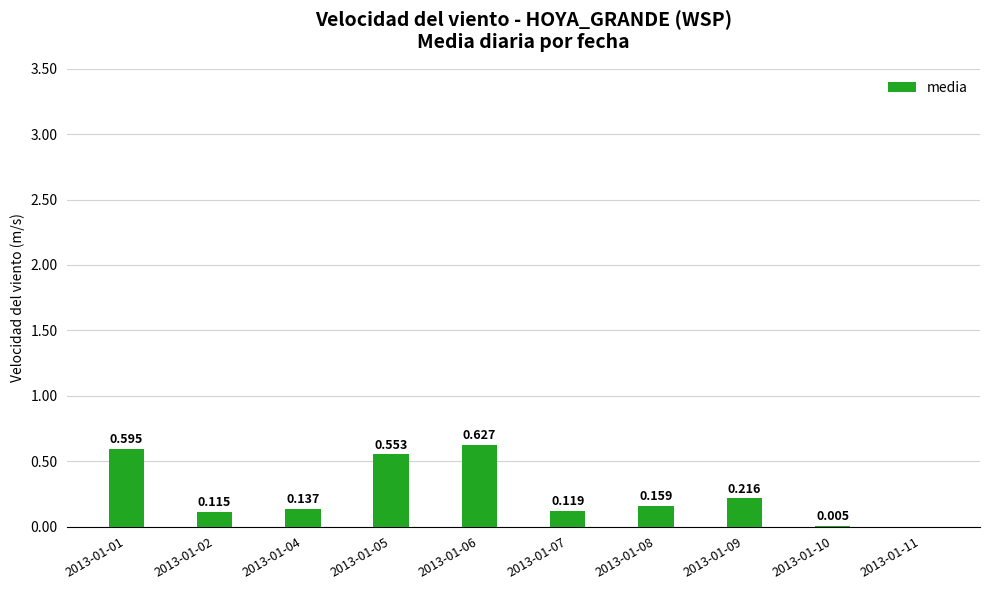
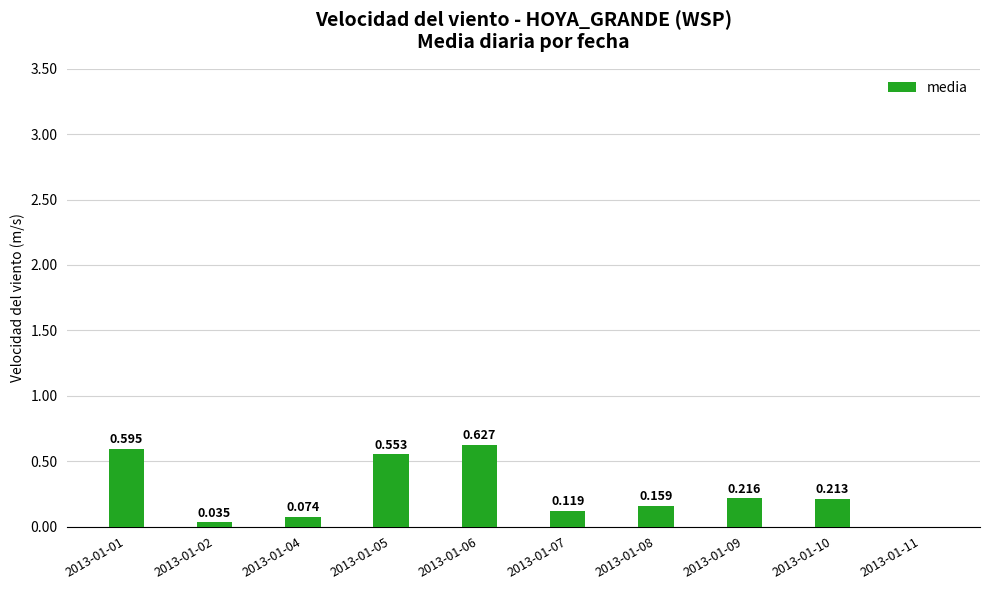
  {
    "2013-01-01": 0.595,
-   "2013-01-02": 0.115,
-   "2013-01-04": 0.137,
+   "2013-01-02": 0.035,
+   "2013-01-04": 0.074,
    "2013-01-05": 0.553,
    "2013-01-06": 0.627,
    "2013-01-07": 0.119,
    "2013-01-08": 0.159,
    "2013-01-09": 0.216,
-   "2013-01-10": 0.005
+   "2013-01-10": 0.213
  }
